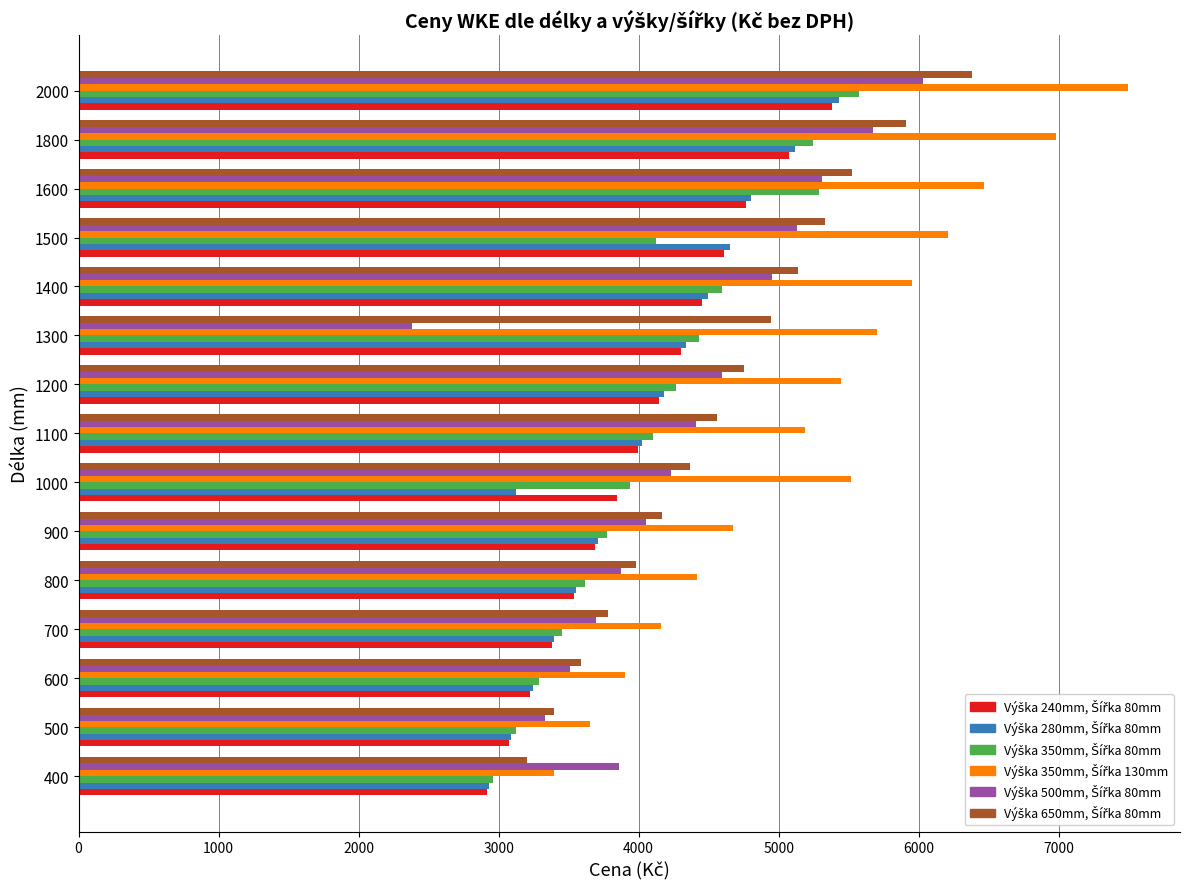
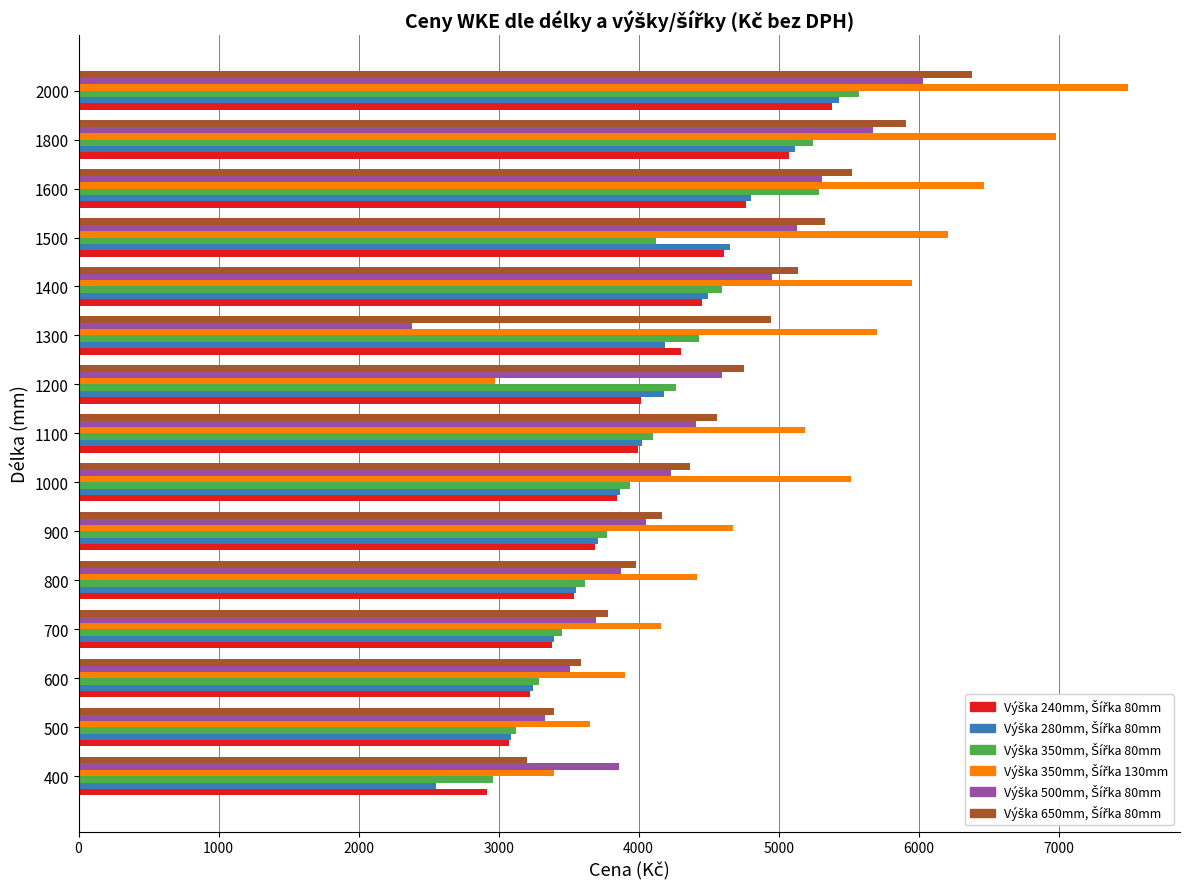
  {
    "Výška 240mm, Šířka 80mm": {
      "2000": 5380,
      "1800": 5070,
      "1600": 4760,
      "1500": 4610,
      "1400": 4460,
      "1300": 4300,
-     "1200": 4150,
+     "1200": 4010,
      "1100": 4000,
      "1000": 3840,
      "900": 3690,
      "800": 3540,
      "700": 3380,
      "600": 3230,
      "500": 3070,
      "400": 2920
    },
    "Výška 280mm, Šířka 80mm": {
      "2000": 5430,
      "1800": 5120,
      "1600": 4810,
      "1500": 4650,
      "1400": 4490,
-     "1300": 4340,
+     "1300": 4190,
      "1200": 4180,
      "1100": 4030,
-     "1000": 3120,
+     "1000": 3870,
      "900": 3710,
      "800": 3560,
      "700": 3400,
      "600": 3240,
      "500": 3090,
-     "400": 2930
+     "400": 2550
    },
    "Výška 350mm, Šířka 80mm": {
      "2000": 5580,
      "1800": 5250,
      "1600": 5290,
      "1500": 4120,
      "1400": 4600,
      "1300": 4430,
      "1200": 4270,
      "1100": 4100,
      "1000": 3940,
      "900": 3780,
      "800": 3610,
      "700": 3450,
      "600": 3290,
      "500": 3120,
      "400": 2960
    },
    "Výška 350mm, Šířka 130mm": {
      "2000": 7490,
      "1800": 6980,
      "1600": 6470,
      "1500": 6210,
      "1400": 5960,
      "1300": 5700,
-     "1200": 5440,
+     "1200": 2970,
      "1100": 5190,
      "1000": 5520,
      "900": 4670,
      "800": 4420,
      "700": 4160,
      "600": 3910,
      "500": 3650,
      "400": 3390
    },
    "Výška 500mm, Šířka 80mm": {
      "2000": 6030,
      "1800": 5670,
      "1600": 5310,
      "1500": 5130,
      "1400": 4950,
      "1300": 2380,
      "1200": 4590,
      "1100": 4410,
      "1000": 4230,
      "900": 4050,
      "800": 3870,
      "700": 3690,
      "600": 3510,
      "500": 3330,
      "400": 3860
    },
    "Výška 650mm, Šířka 80mm": {
      "2000": 6380,
      "1800": 5910,
      "1600": 5520,
      "1500": 5330,
      "1400": 5140,
      "1300": 4950,
      "1200": 4750,
      "1100": 4560,
      "1000": 4370,
      "900": 4170,
      "800": 3980,
      "700": 3780,
      "600": 3590,
      "500": 3400,
      "400": 3200
    }
  }
